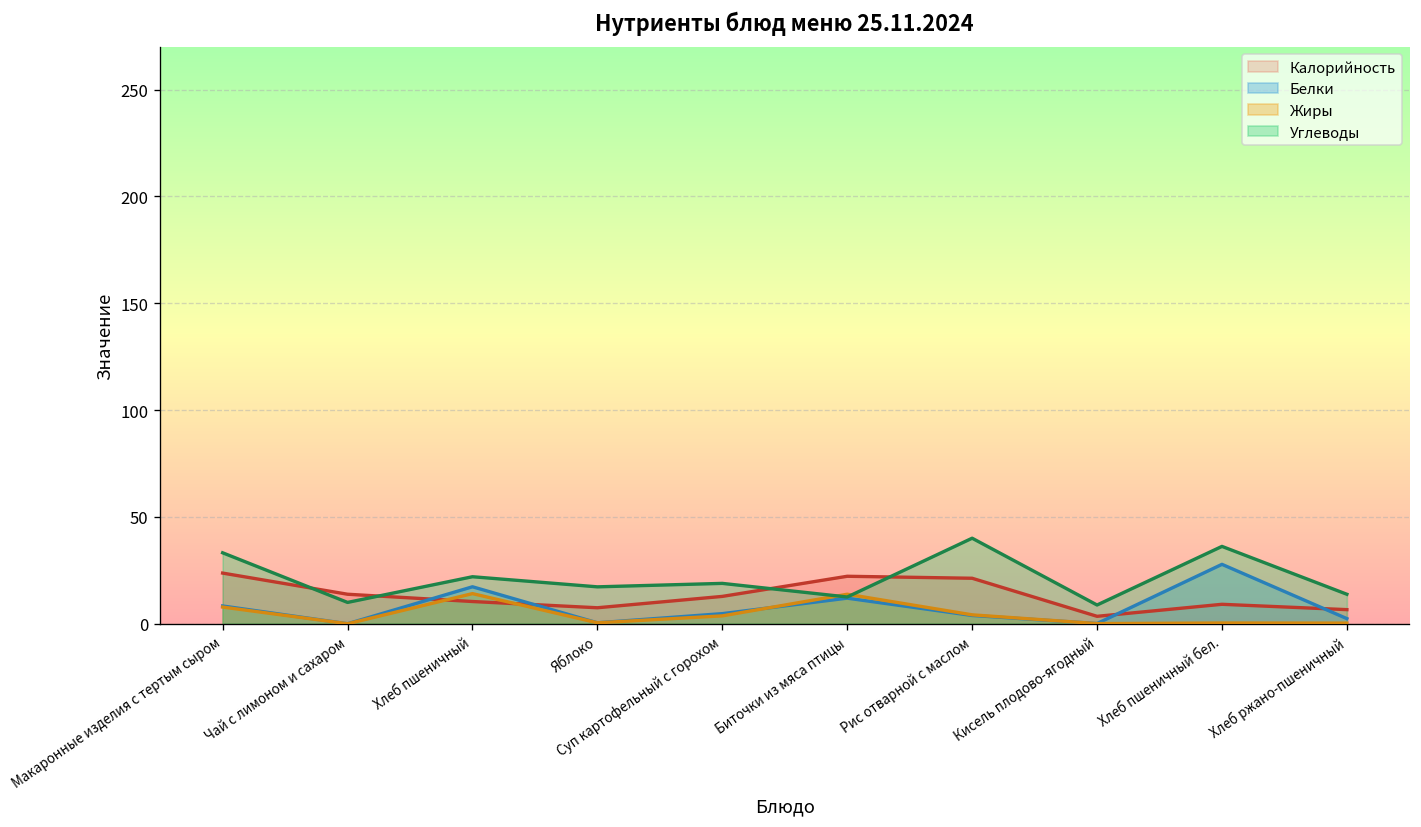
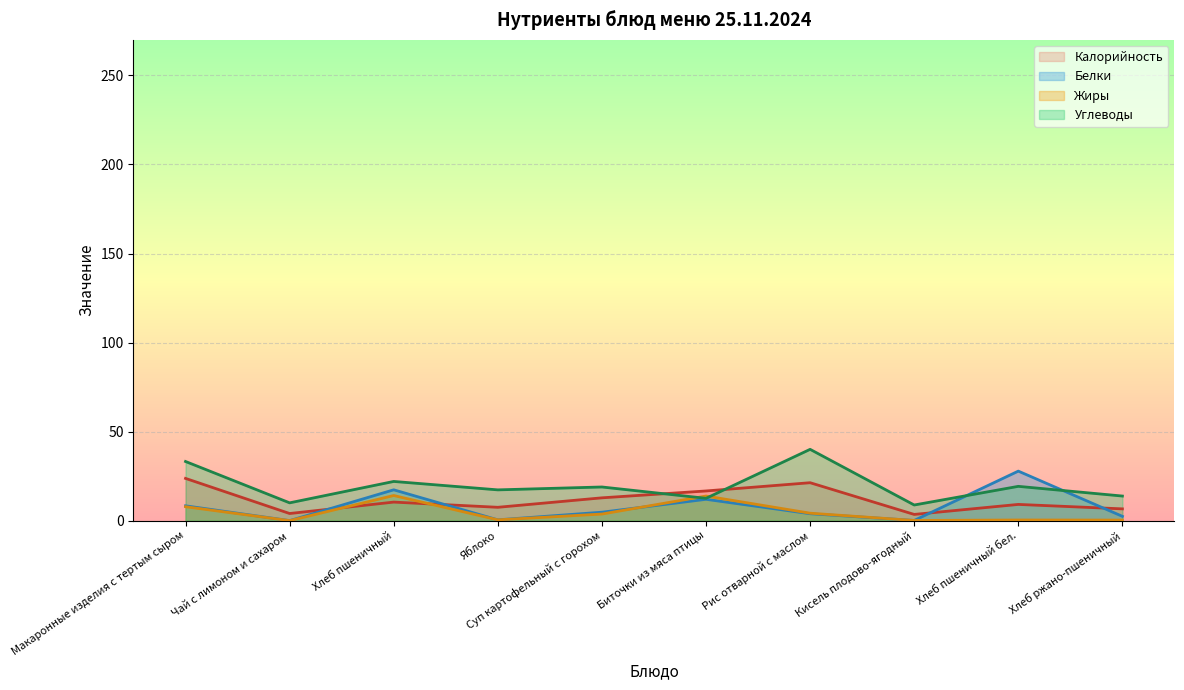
  {
    "Калорийность": {
      "Макаронные изделия с тертым сыром": 24,
-     "Чай с лимоном и сахаром": 14,
+     "Чай с лимоном и сахаром": 4,
      "Хлеб пшеничный": 10,
      "Яблоко": 7,
      "Суп картофельный с горохом": 13,
-     "Биточки из мяса птицы": 22,
+     "Биточки из мяса птицы": 17,
      "Рис отварной с маслом": 21,
      "Кисель плодово-ягодный": 3,
      "Хлеб пшеничный бел.": 9,
      "Хлеб ржано-пшеничный": 7
    },
    "Белки": {
      "Хлеб пшеничный": 17,
      "Хлеб пшеничный бел.": 28,
      "Хлеб ржано-пшеничный": 2
    },
    "Жиры": {
      "Хлеб пшеничный": 14,
      "Хлеб пшеничный бел.": 0,
      "Хлеб ржано-пшеничный": 0
    },
    "Углеводы": {
      "Макаронные изделия с тертым сыром": 33,
      "Чай с лимоном и сахаром": 10,
      "Хлеб пшеничный": 22,
      "Яблоко": 17,
      "Суп картофельный с горохом": 19,
      "Рис отварной с маслом": 40,
      "Кисель плодово-ягодный": 9,
-     "Хлеб пшеничный бел.": 36,
+     "Хлеб пшеничный бел.": 19,
      "Хлеб ржано-пшеничный": 14
    }
  }
